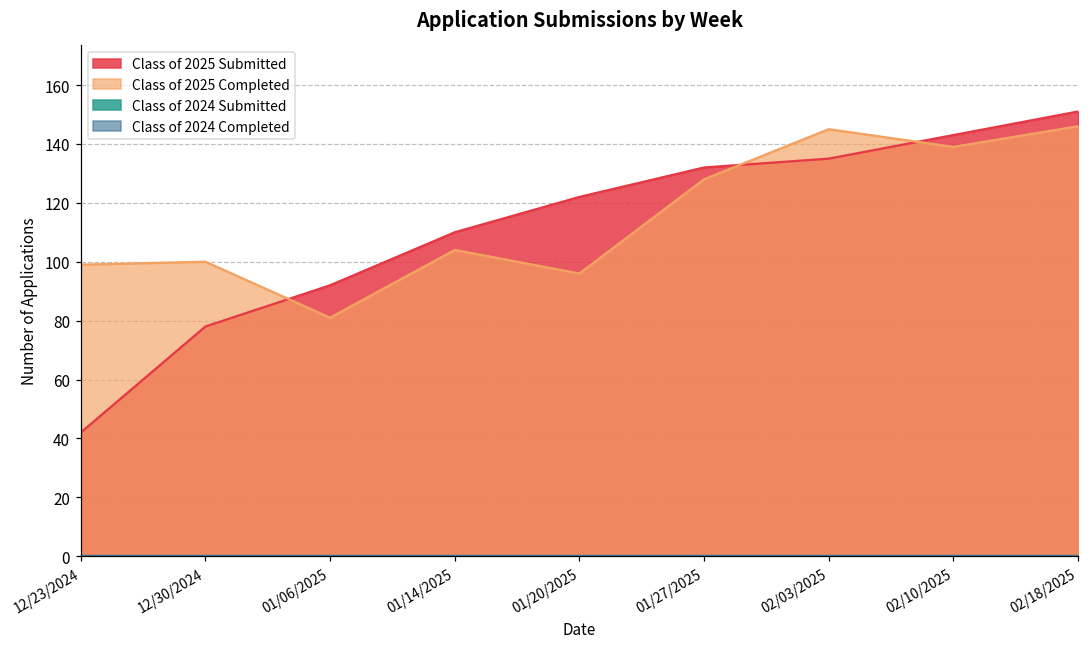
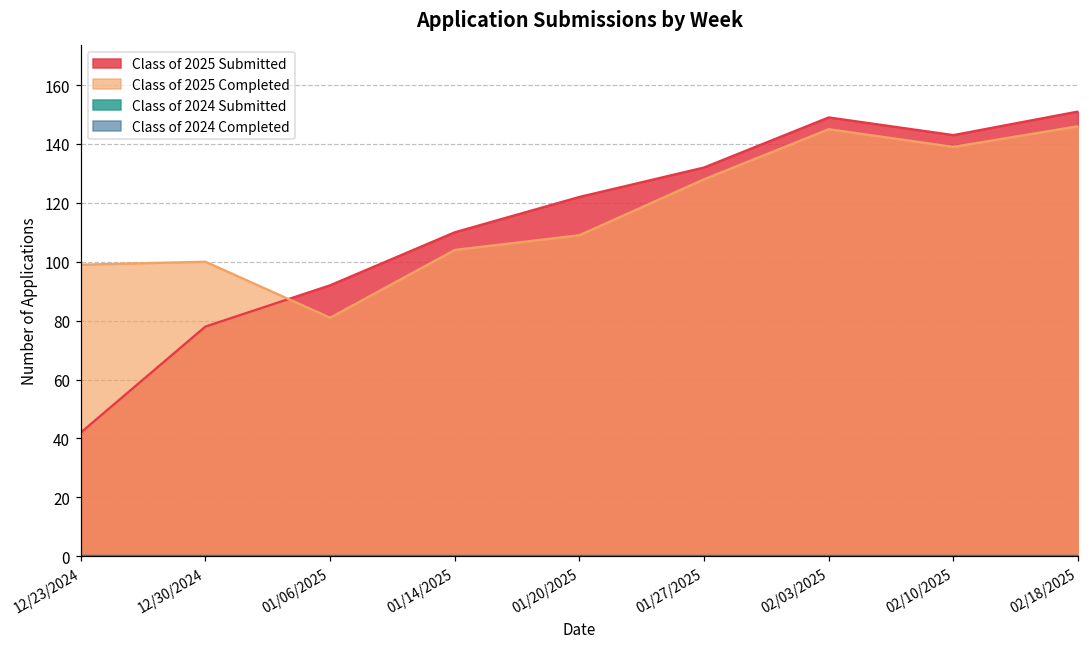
  {
    "Class of 2025 Submitted": {
      "12/23/2024": 42,
      "12/30/2024": 78,
      "01/06/2025": 92,
      "01/14/2025": 110,
      "01/20/2025": 122,
      "01/27/2025": 132,
-     "02/03/2025": 135,
+     "02/03/2025": 149,
      "02/10/2025": 143,
      "02/18/2025": 151
    },
    "Class of 2025 Completed": {
      "12/23/2024": 99,
      "12/30/2024": 100,
      "01/06/2025": 81,
      "01/14/2025": 104,
-     "01/20/2025": 96,
+     "01/20/2025": 109,
      "01/27/2025": 128,
      "02/03/2025": 145,
      "02/10/2025": 139,
      "02/18/2025": 146
    },
    "Class of 2024 Completed": {
      "12/23/2024": 0,
      "12/30/2024": 0,
      "01/06/2025": 0,
      "01/14/2025": 0,
      "01/20/2025": 0,
      "01/27/2025": 0,
      "02/03/2025": 0,
      "02/10/2025": 0,
      "02/18/2025": 0
    }
  }
